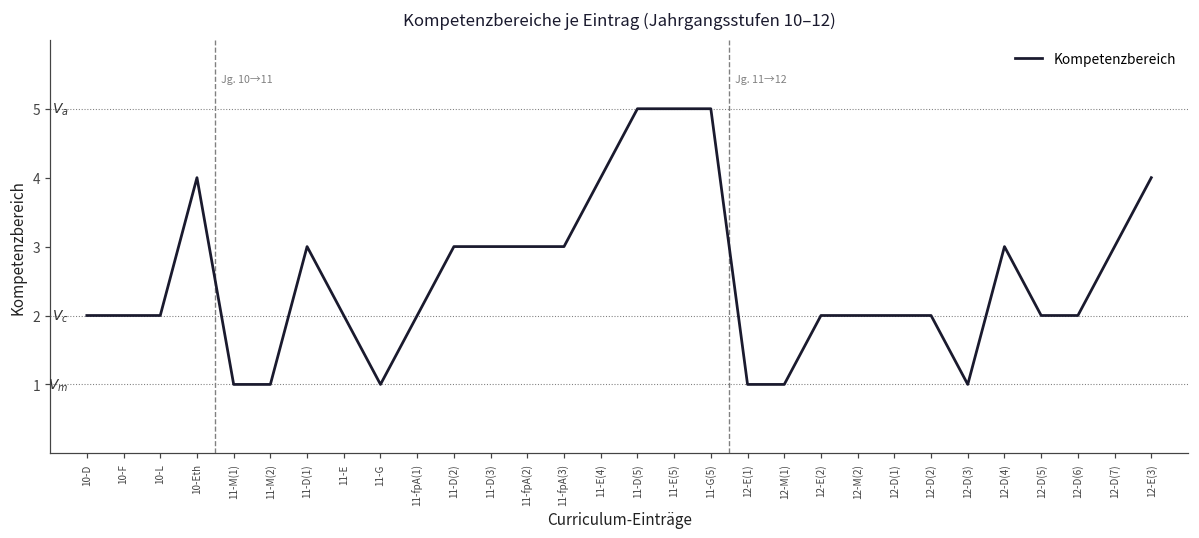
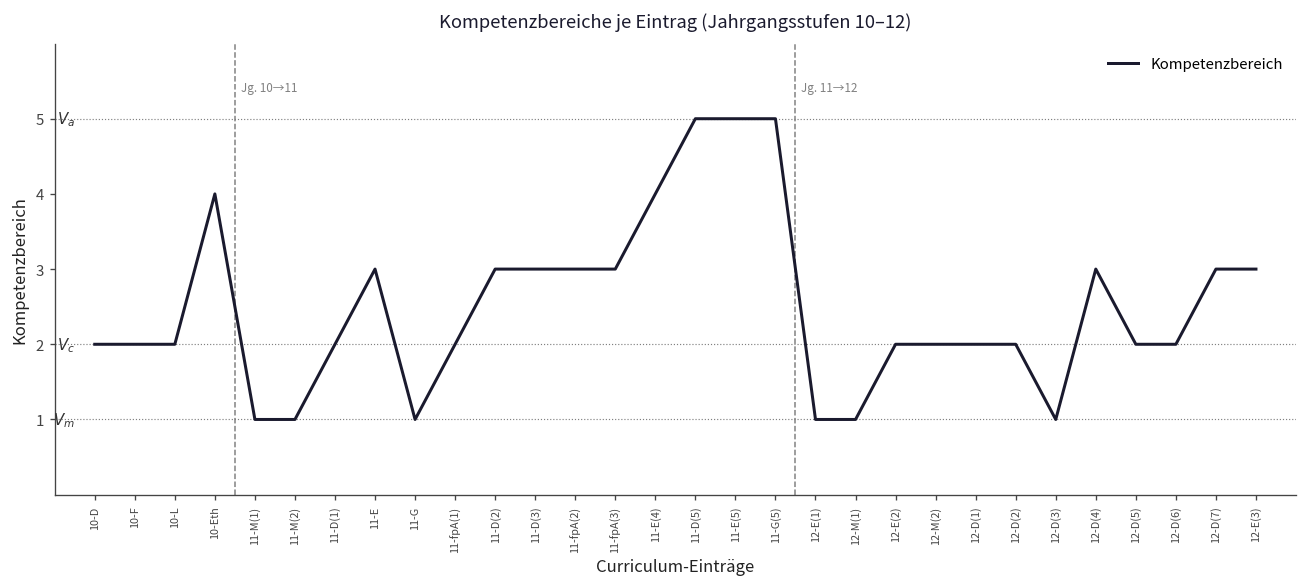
  {
    "10-D": 2,
    "10-F": 2,
    "10-L": 2,
    "10-Eth": 4,
    "11-M(1)": 1,
    "11-M(2)": 1,
-   "11-D(1)": 3,
-   "11-E": 2,
+   "11-D(1)": 2,
+   "11-E": 3,
    "11-G": 1,
    "11-fpA(1)": 2,
    "11-D(2)": 3,
    "11-D(3)": 3,
    "11-fpA(2)": 3,
    "11-fpA(3)": 3,
    "11-E(4)": 4,
    "11-D(5)": 5,
    "11-E(5)": 5,
    "11-G(5)": 5,
    "12-E(1)": 1,
    "12-M(1)": 1,
    "12-E(2)": 2,
    "12-M(2)": 2,
    "12-D(1)": 2,
    "12-D(2)": 2,
    "12-D(3)": 1,
    "12-D(4)": 3,
    "12-D(5)": 2,
    "12-D(6)": 2,
    "12-D(7)": 3,
-   "12-E(3)": 4
+   "12-E(3)": 3
  }
